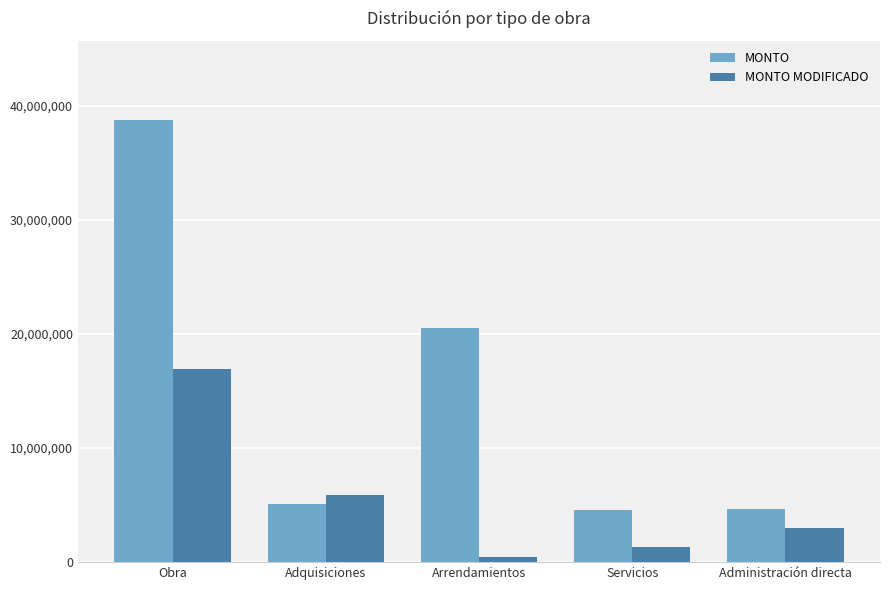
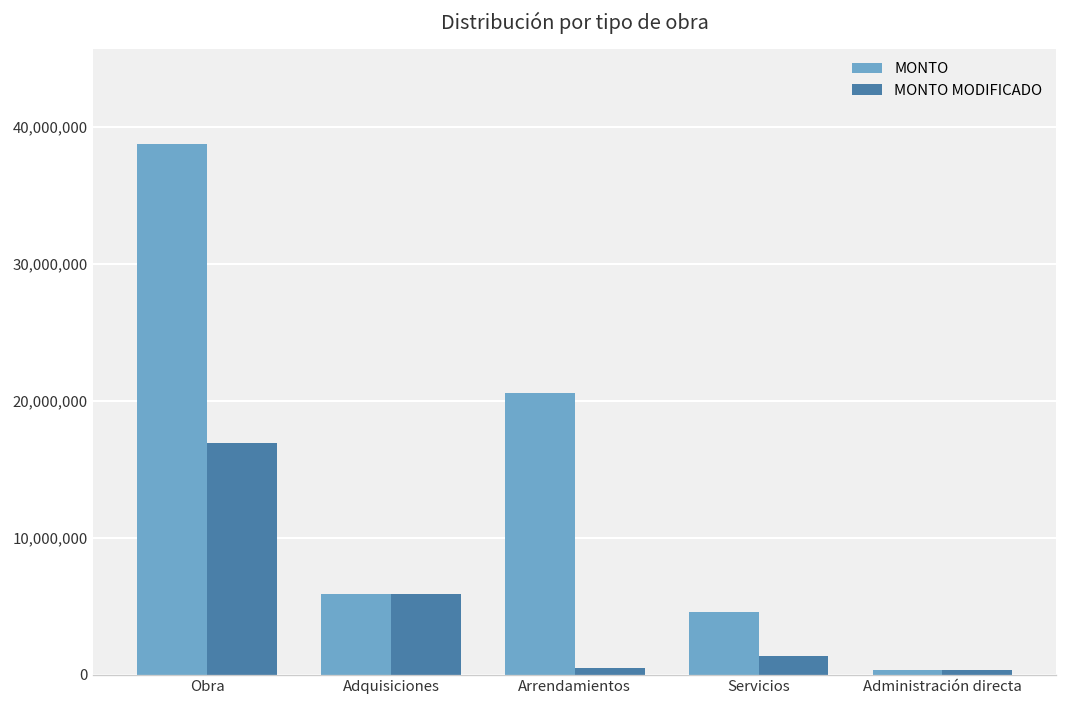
  {
    "MONTO": {
      "Obra": "38,700,000",
-     "Adquisiciones": "5,100,000",
+     "Adquisiciones": "5,900,000",
      "Arrendamientos": "20,500,000",
      "Servicios": "4,600,000",
-     "Administración directa": "4,600,000"
+     "Administración directa": "300,000"
    },
    "MONTO MODIFICADO": {
      "Obra": "16,900,000",
      "Adquisiciones": "5,900,000",
      "Arrendamientos": "500,000",
      "Servicios": "1,300,000",
-     "Administración directa": "3,000,000"
+     "Administración directa": "300,000"
    }
  }
